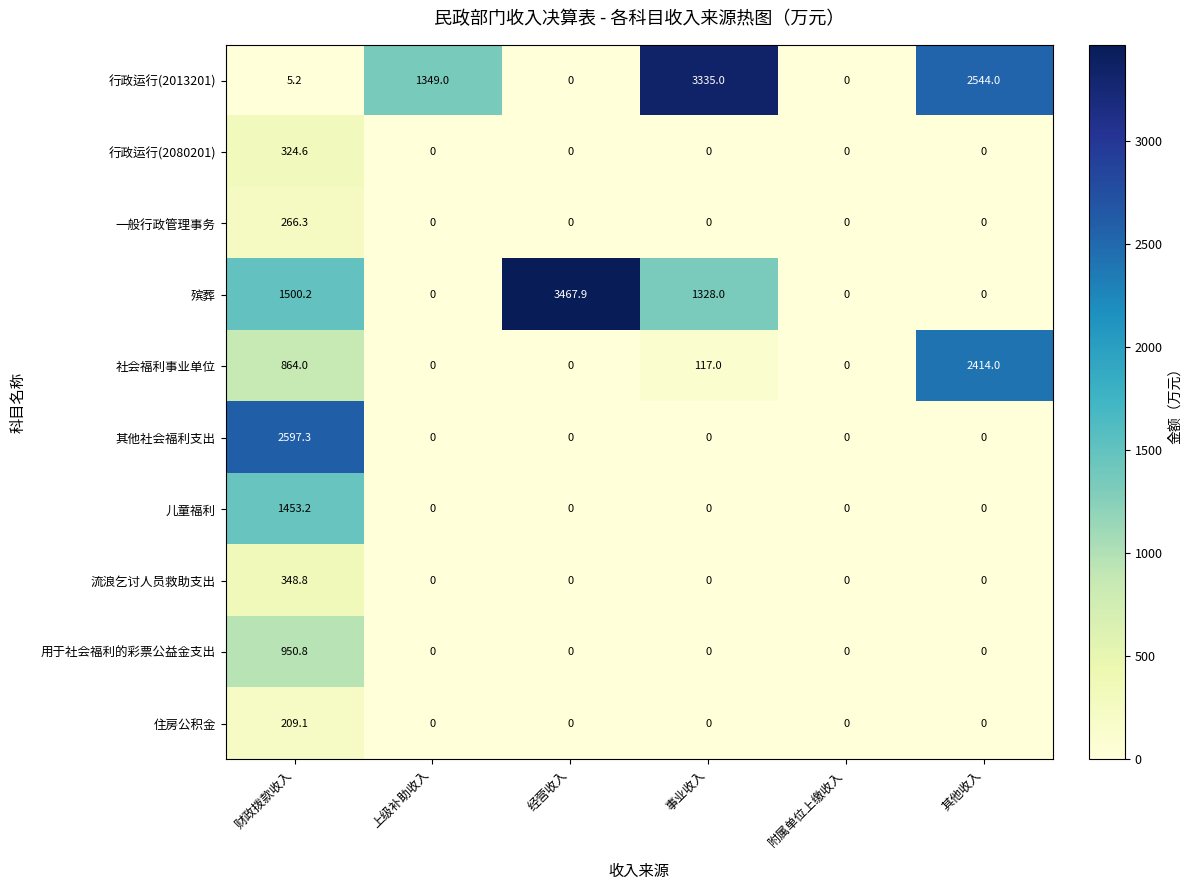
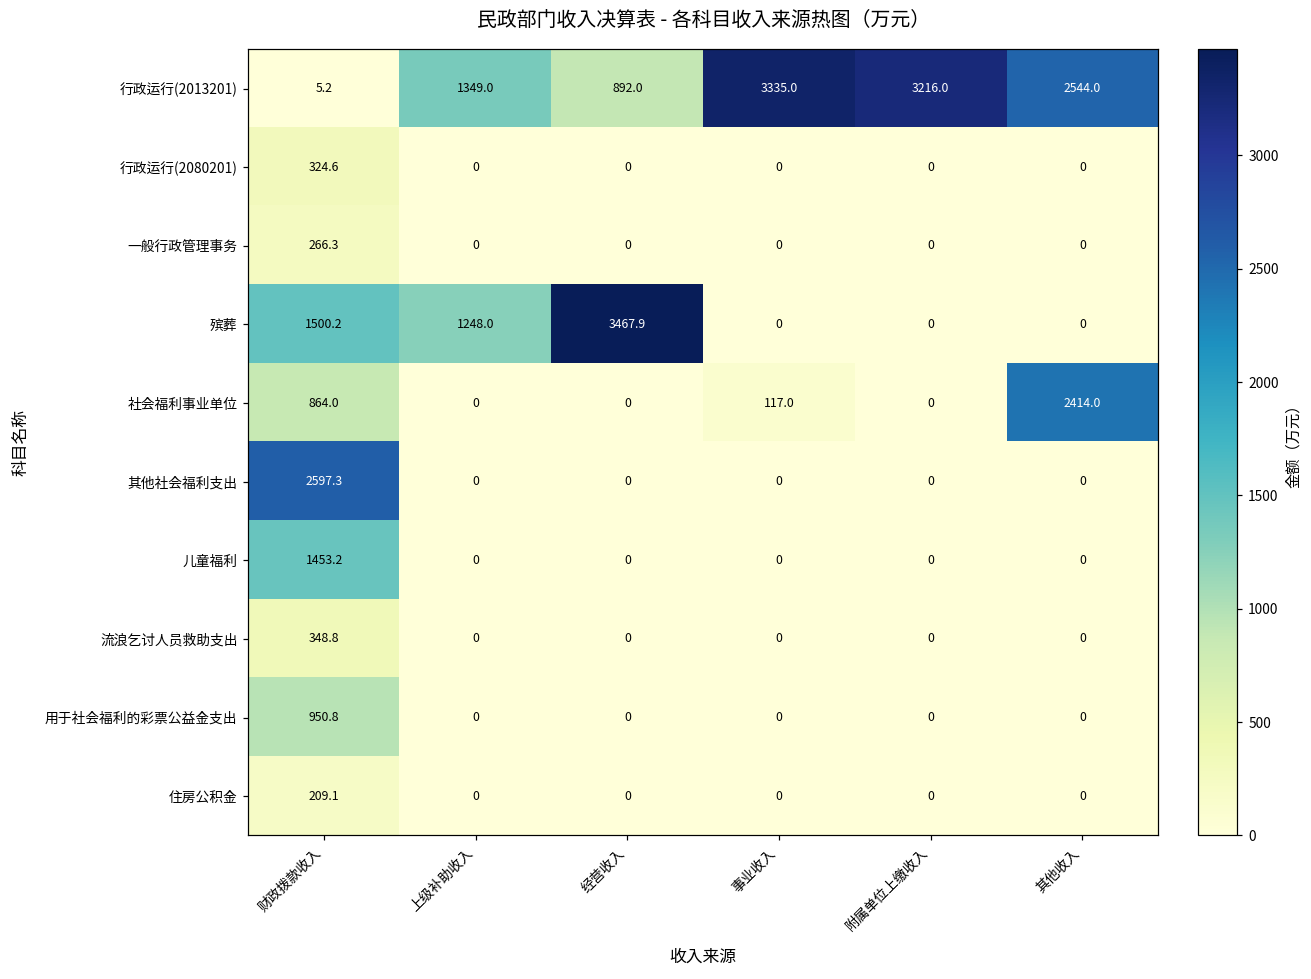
  {
    "行政运行(2013201)": {
      "财政拨款收入": 5.2,
      "上级补助收入": 1349.0,
-     "经营收入": 0,
+     "经营收入": 892.0,
      "事业收入": 3335.0,
-     "附属单位上缴收入": 0,
+     "附属单位上缴收入": 3216.0,
      "其他收入": 2544.0
    },
    "行政运行(2080201)": {
      "财政拨款收入": 324.6,
      "上级补助收入": 0,
      "经营收入": 0,
      "事业收入": 0,
      "附属单位上缴收入": 0,
      "其他收入": 0
    },
    "一般行政管理事务": {
      "财政拨款收入": 266.3,
      "上级补助收入": 0,
      "经营收入": 0,
      "事业收入": 0,
      "附属单位上缴收入": 0,
      "其他收入": 0
    },
    "殡葬": {
      "财政拨款收入": 1500.2,
-     "上级补助收入": 0,
+     "上级补助收入": 1248.0,
      "经营收入": 3467.9,
-     "事业收入": 1328.0,
+     "事业收入": 0,
      "附属单位上缴收入": 0,
      "其他收入": 0
    },
    "社会福利事业单位": {
      "财政拨款收入": 864.0,
      "上级补助收入": 0,
      "经营收入": 0,
      "事业收入": 117.0,
      "附属单位上缴收入": 0,
      "其他收入": 2414.0
    },
    "其他社会福利支出": {
      "财政拨款收入": 2597.3,
      "上级补助收入": 0,
      "经营收入": 0,
      "事业收入": 0,
      "附属单位上缴收入": 0,
      "其他收入": 0
    },
    "儿童福利": {
      "财政拨款收入": 1453.2,
      "上级补助收入": 0,
      "经营收入": 0,
      "事业收入": 0,
      "附属单位上缴收入": 0,
      "其他收入": 0
    },
    "流浪乞讨人员救助支出": {
      "财政拨款收入": 348.8,
      "上级补助收入": 0,
      "经营收入": 0,
      "事业收入": 0,
      "附属单位上缴收入": 0,
      "其他收入": 0
    },
    "用于社会福利的彩票公益金支出": {
      "财政拨款收入": 950.8,
      "上级补助收入": 0,
      "经营收入": 0,
      "事业收入": 0,
      "附属单位上缴收入": 0,
      "其他收入": 0
    },
    "住房公积金": {
      "财政拨款收入": 209.1,
      "上级补助收入": 0,
      "经营收入": 0,
      "事业收入": 0,
      "附属单位上缴收入": 0,
      "其他收入": 0
    }
  }
